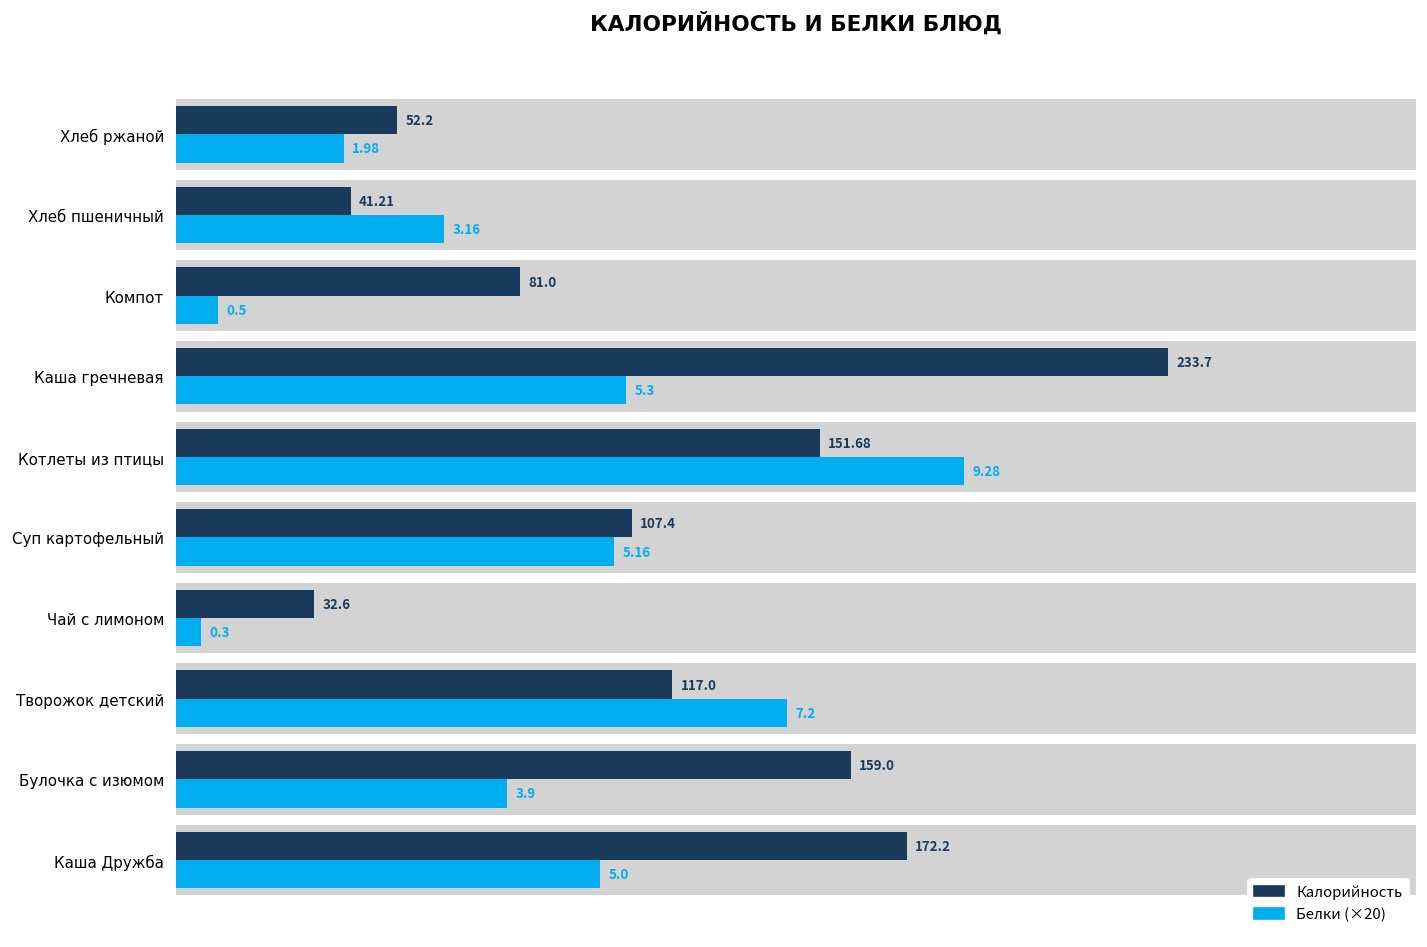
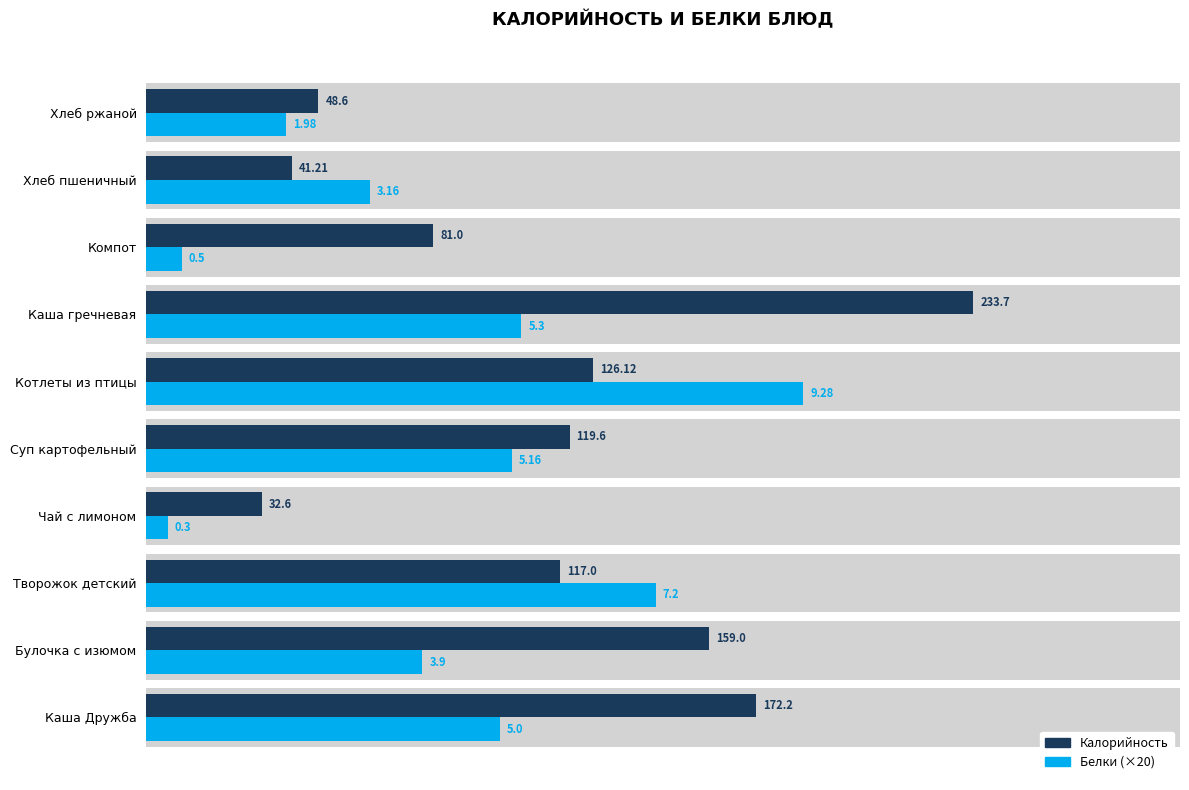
  {
    "Калорийность": {
-     "Хлеб ржаной": 52.2,
-     "Котлеты из птицы": 151.68,
-     "Суп картофельный": 107.4
+     "Хлеб ржаной": 48.6,
+     "Котлеты из птицы": 126.12,
+     "Суп картофельный": 119.6
    }
  }
